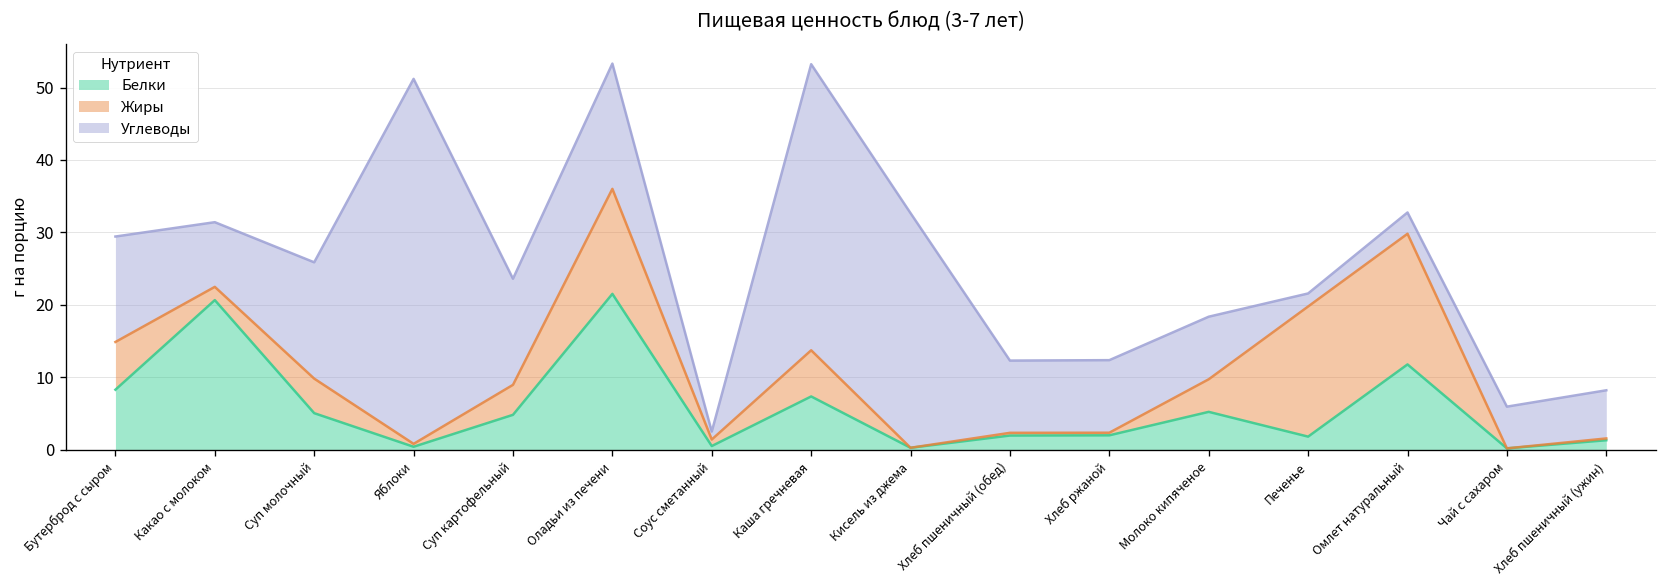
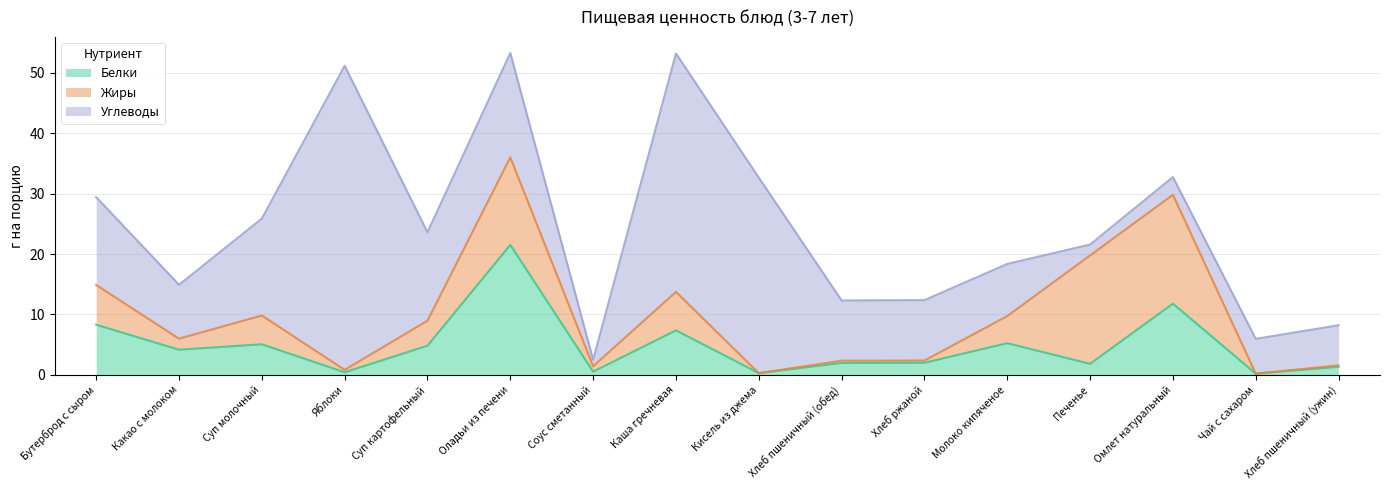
  {
    "Белки": {
      "Бутерброд с сыром": 8,
-     "Какао с молоком": 21,
+     "Какао с молоком": 4,
      "Суп молочный": 5,
      "Суп картофельный": 5,
      "Оладьи из печени": 22,
      "Соус сметанный": 1,
      "Каша гречневая": 7,
      "Молоко кипяченое": 5,
      "Печенье": 2,
      "Омлет натуральный": 12
    },
    "Жиры": {
      "Бутерброд с сыром": 7,
      "Какао с молоком": 2,
      "Суп молочный": 5,
      "Суп картофельный": 4,
      "Оладьи из печени": 15,
      "Соус сметанный": 1,
      "Каша гречневая": 6,
      "Молоко кипяченое": 4,
      "Печенье": 18,
      "Омлет натуральный": 18
    },
    "Углеводы": {
      "Бутерброд с сыром": 15,
      "Какао с молоком": 9,
      "Суп молочный": 16,
      "Яблоки": 50,
      "Суп картофельный": 15,
      "Оладьи из печени": 17,
      "Соус сметанный": 1,
      "Каша гречневая": 40,
      "Кисель из джема": 32,
      "Хлеб пшеничный (обед)": 10,
      "Хлеб ржаной": 10,
      "Молоко кипяченое": 9,
      "Печенье": 2,
      "Омлет натуральный": 3,
      "Чай с сахаром": 6,
      "Хлеб пшеничный (ужин)": 7
    }
  }
